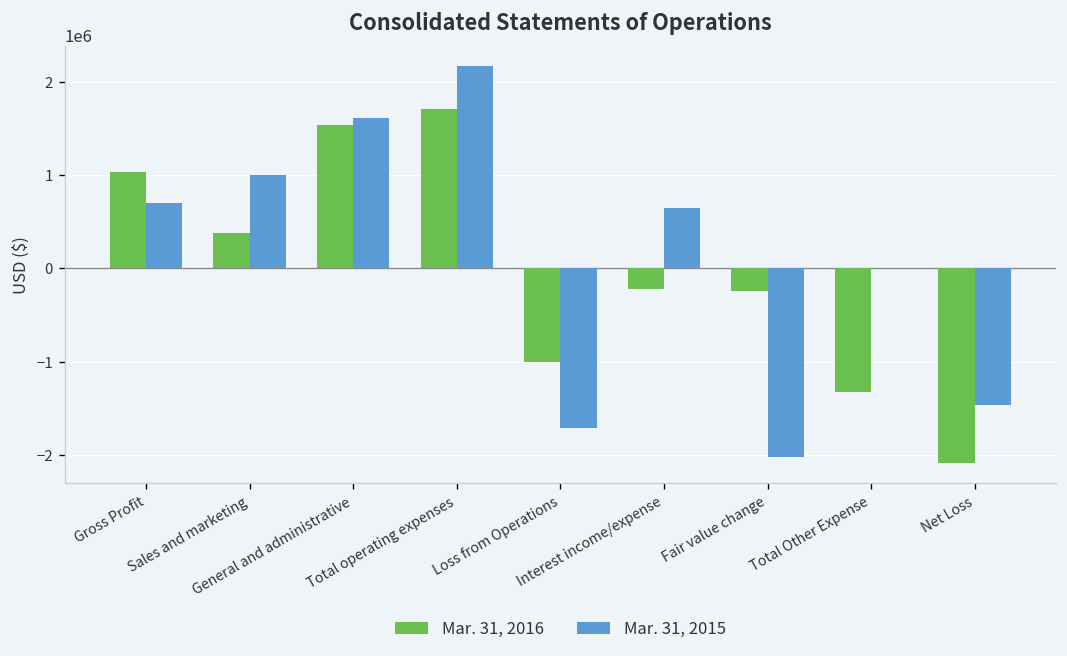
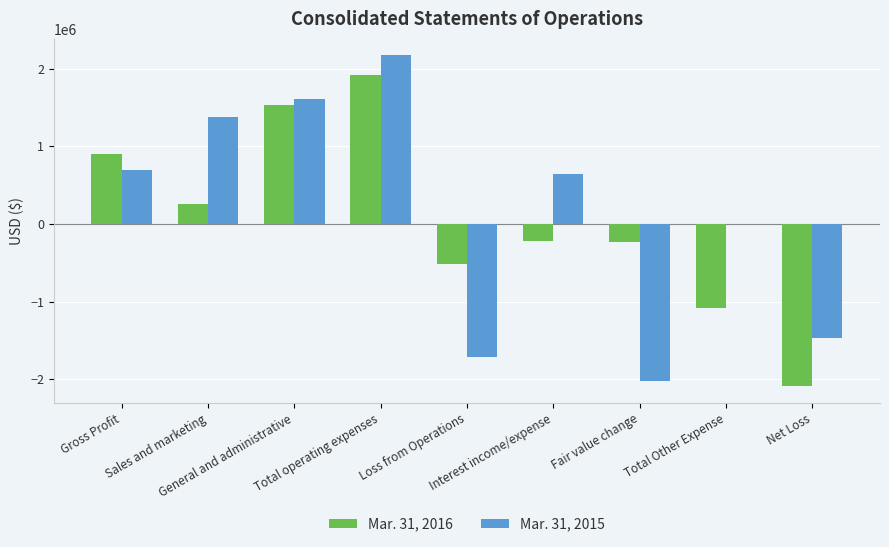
  {
    "Mar. 31, 2016": {
-     "Gross Profit": 1000000,
-     "Sales and marketing": 400000,
+     "Gross Profit": 900000,
+     "Sales and marketing": 300000,
      "General and administrative": 1500000,
-     "Total operating expenses": 1700000,
-     "Loss from Operations": -1000000,
+     "Total operating expenses": 1900000,
+     "Loss from Operations": -500000,
      "Interest income/expense": -200000,
      "Fair value change": -200000,
-     "Total Other Expense": -1300000,
+     "Total Other Expense": -1100000,
      "Net Loss": -2100000
    },
    "Mar. 31, 2015": {
      "Gross Profit": 700000,
-     "Sales and marketing": 1000000,
+     "Sales and marketing": 1400000,
      "General and administrative": 1600000,
      "Total operating expenses": 2200000,
      "Loss from Operations": -1700000,
      "Interest income/expense": 600000,
      "Fair value change": -2000000,
      "Total Other Expense": 0,
      "Net Loss": -1500000
    }
  }
